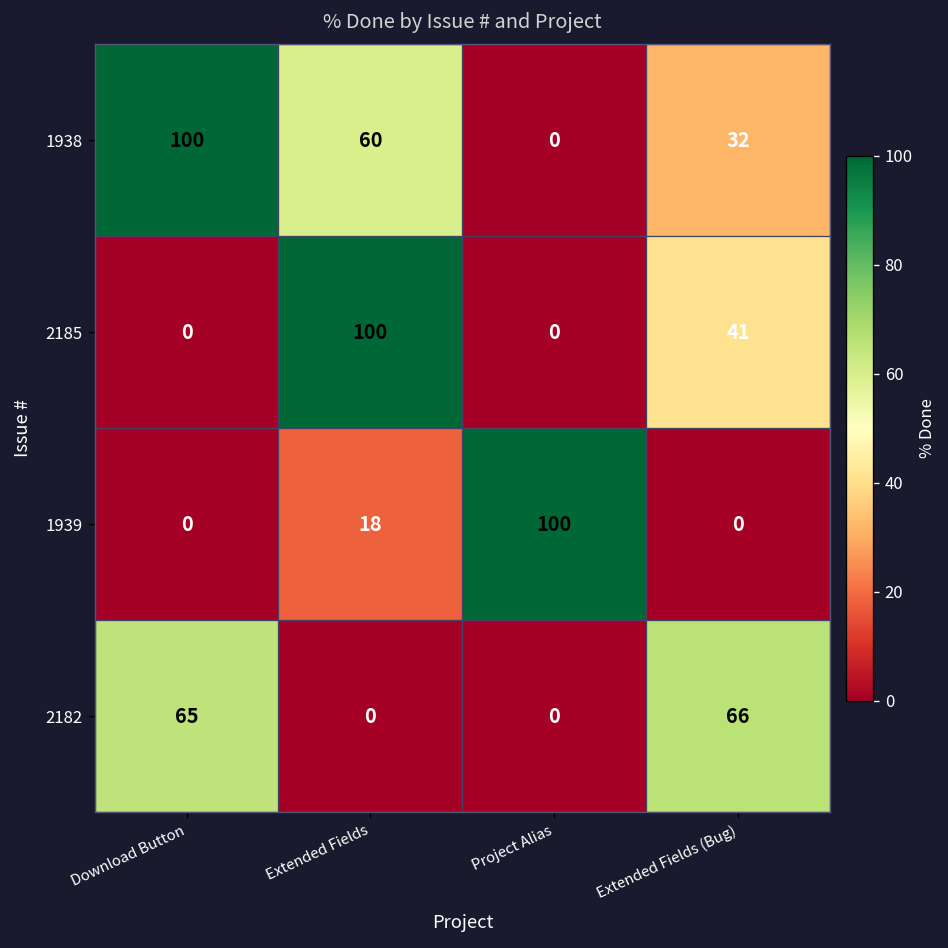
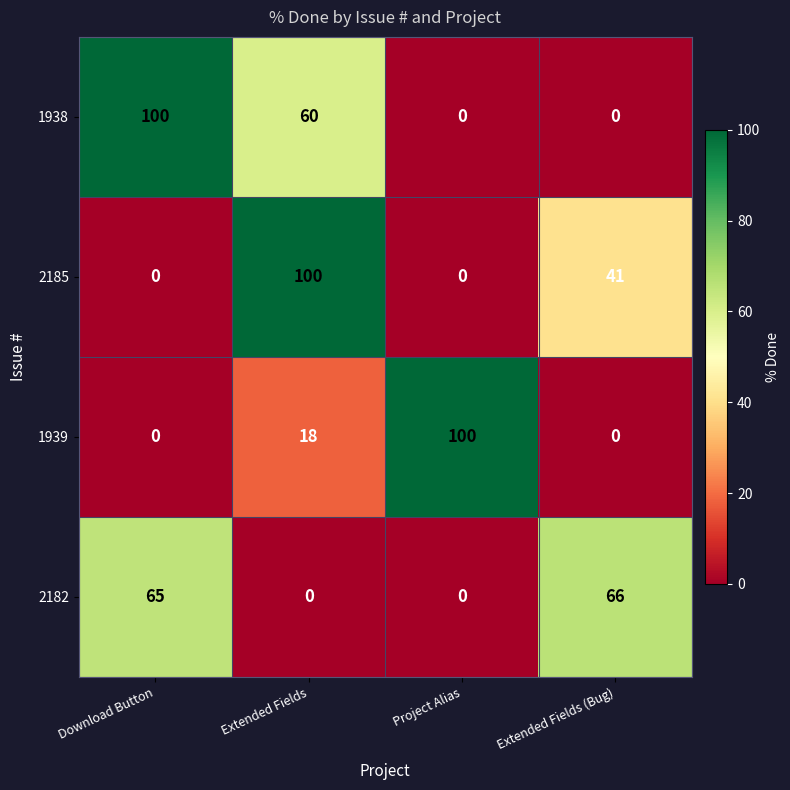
  {
    "1938": {
      "Download Button": 100,
      "Extended Fields": 60,
      "Project Alias": 0,
-     "Extended Fields (Bug)": 32
+     "Extended Fields (Bug)": 0
    },
    "2185": {
      "Download Button": 0,
      "Extended Fields": 100,
      "Project Alias": 0,
      "Extended Fields (Bug)": 41
    },
    "1939": {
      "Download Button": 0,
      "Extended Fields": 18,
      "Project Alias": 100,
      "Extended Fields (Bug)": 0
    },
    "2182": {
      "Download Button": 65,
      "Extended Fields": 0,
      "Project Alias": 0,
      "Extended Fields (Bug)": 66
    }
  }
